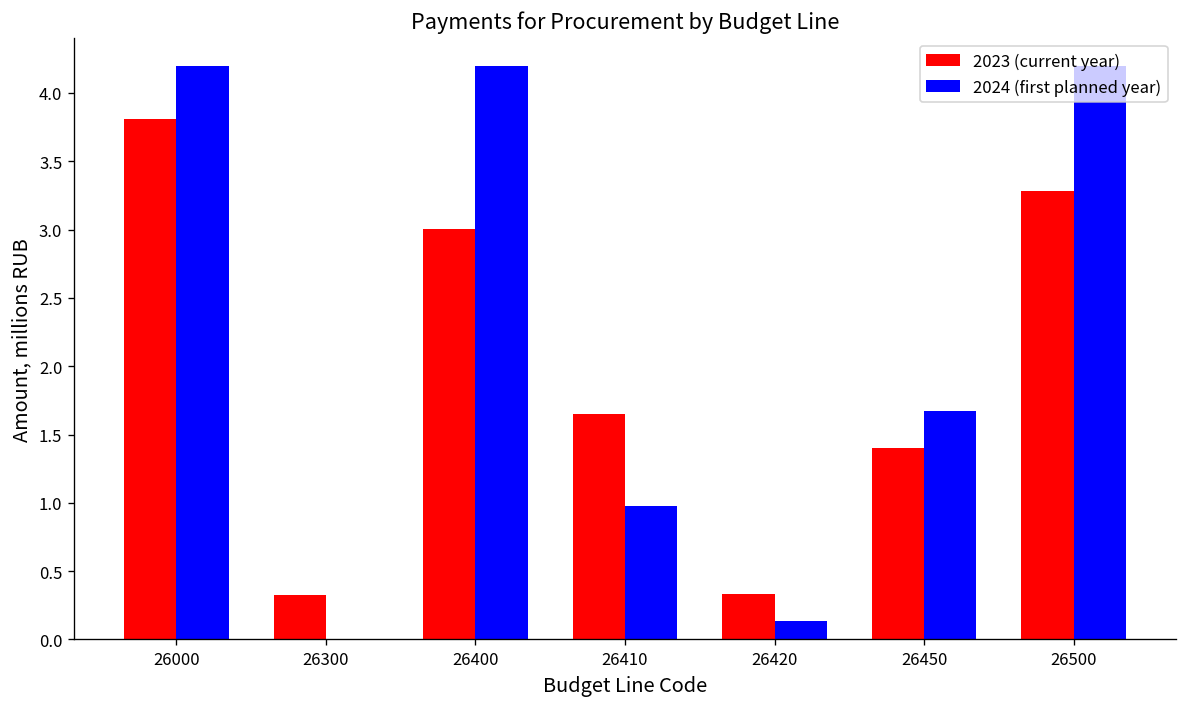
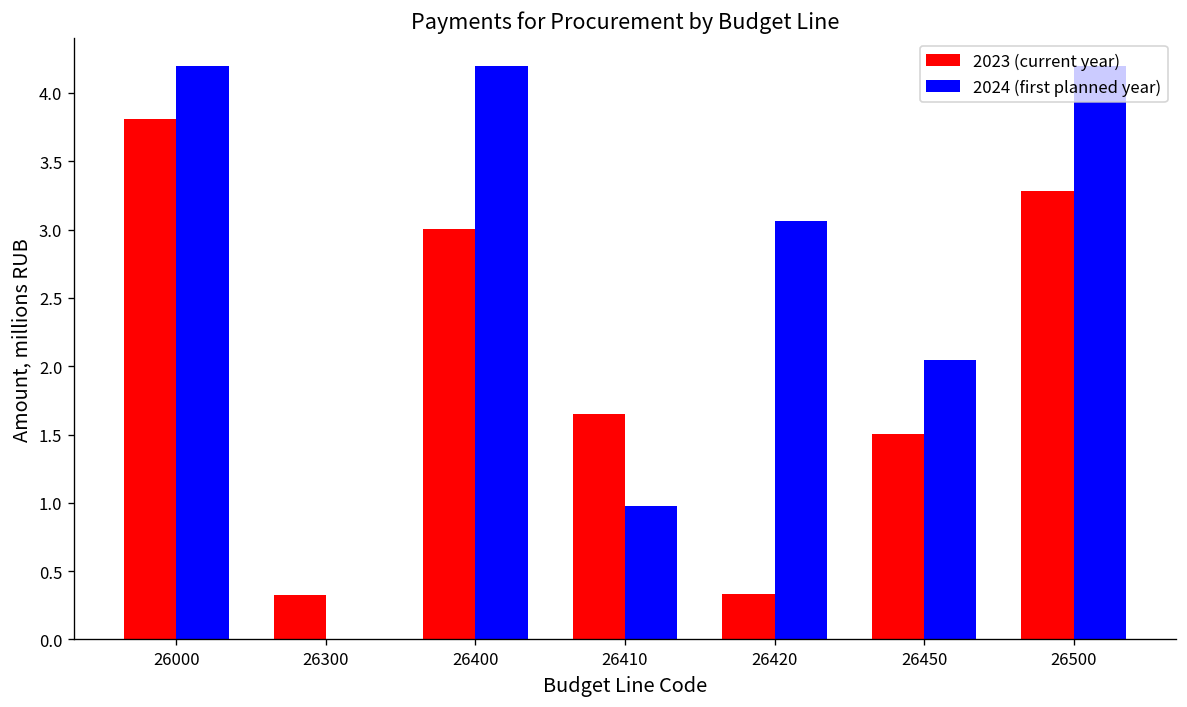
  {
    "2023 (current year)": {
      "26000": 3.81,
      "26300": 0.33,
      "26400": 3.00,
      "26410": 1.65,
      "26420": 0.33,
-     "26450": 1.40,
+     "26450": 1.50,
      "26500": 3.28
    },
    "2024 (first planned year)": {
      "26000": 4.19,
      "26300": 0.00,
      "26400": 4.19,
      "26410": 0.97,
-     "26420": 0.13,
-     "26450": 1.68
+     "26420": 3.06,
+     "26450": 2.04
    }
  }
